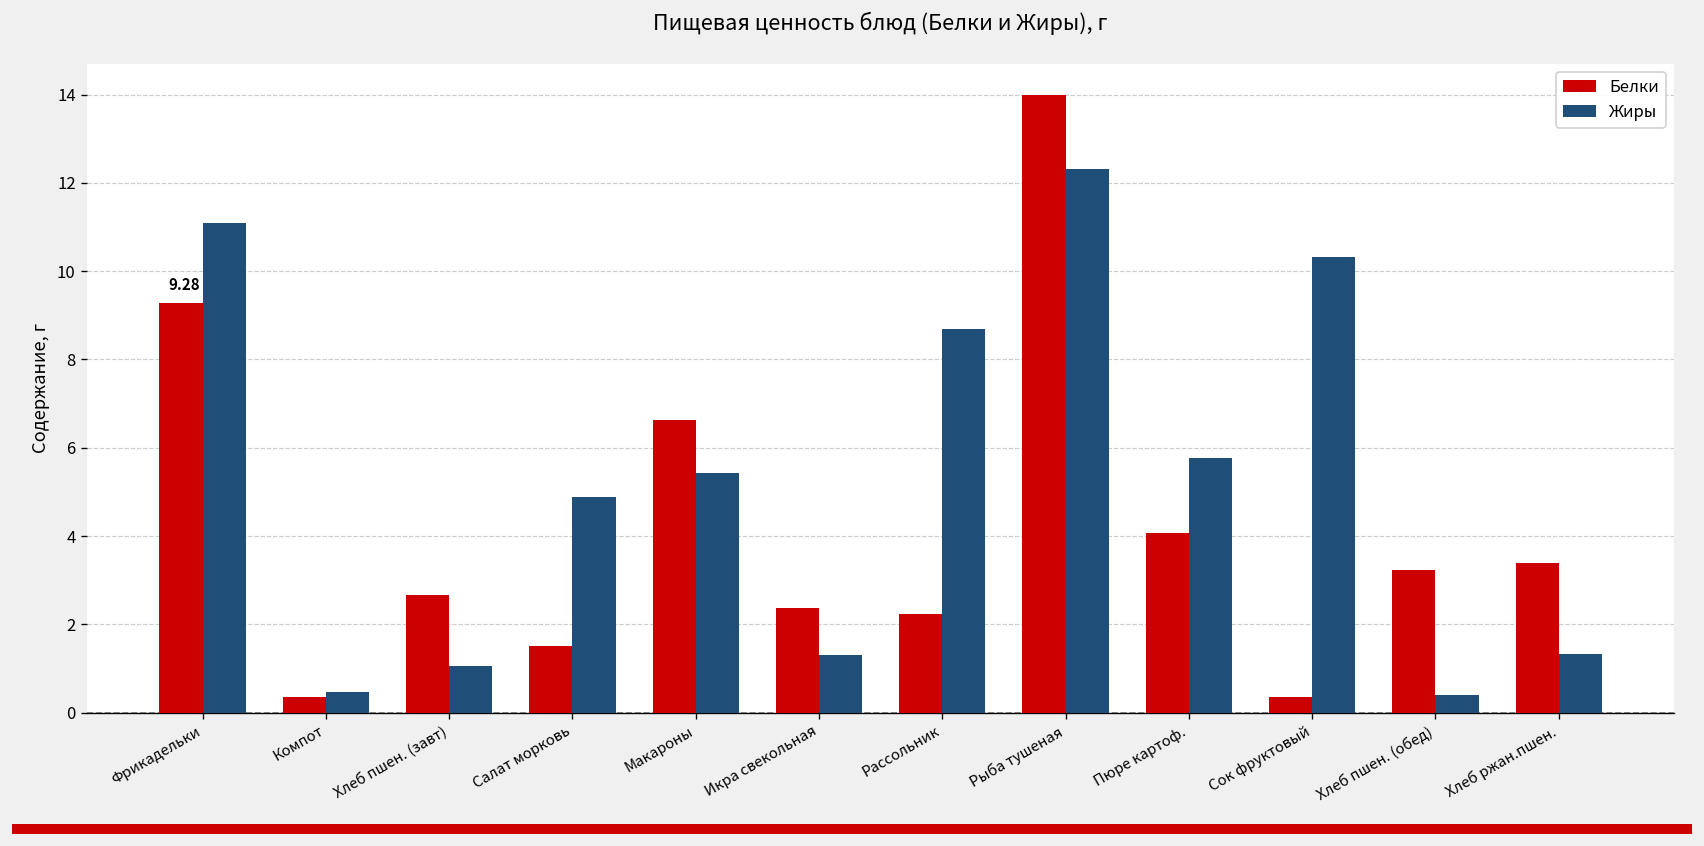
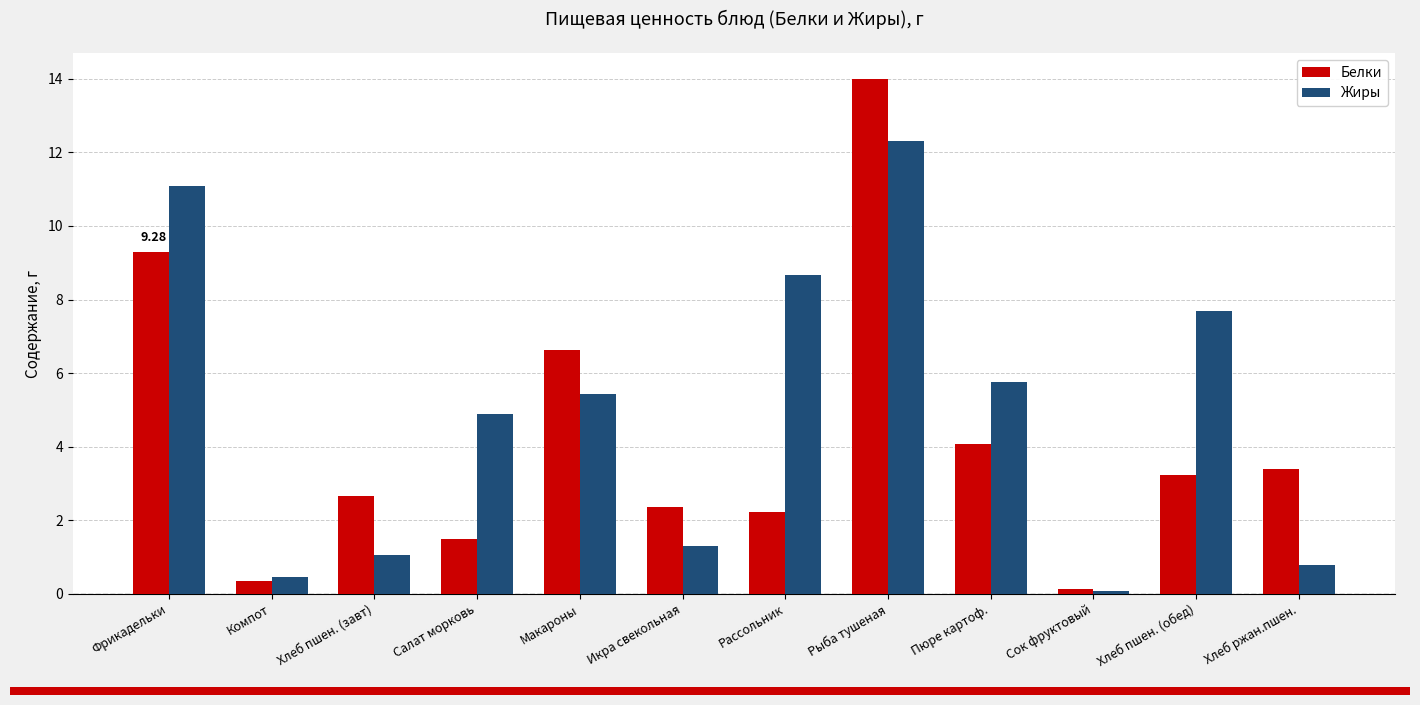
  {
    "Белки": {
      "Компот": 0.4,
      "Хлеб пшен. (завт)": 2.7,
      "Салат морковь": 1.5,
      "Макароны": 6.6,
      "Икра свекольная": 2.4,
      "Рассольник": 2.2,
      "Рыба тушеная": 14.0,
      "Пюре картоф.": 4.1,
-     "Сок фруктовый": 0.4,
+     "Сок фруктовый": 0.1,
      "Хлеб пшен. (обед)": 3.2,
      "Хлеб ржан.пшен.": 3.4
    },
    "Жиры": {
      "Фрикадельки": 11.1,
      "Компот": 0.5,
      "Хлеб пшен. (завт)": 1.1,
      "Салат морковь": 4.9,
      "Макароны": 5.4,
      "Икра свекольная": 1.3,
      "Рассольник": 8.7,
      "Рыба тушеная": 12.3,
      "Пюре картоф.": 5.8,
-     "Сок фруктовый": 10.3,
-     "Хлеб пшен. (обед)": 0.4,
-     "Хлеб ржан.пшен.": 1.3
+     "Сок фруктовый": 0.1,
+     "Хлеб пшен. (обед)": 7.7,
+     "Хлеб ржан.пшен.": 0.8
    }
  }
